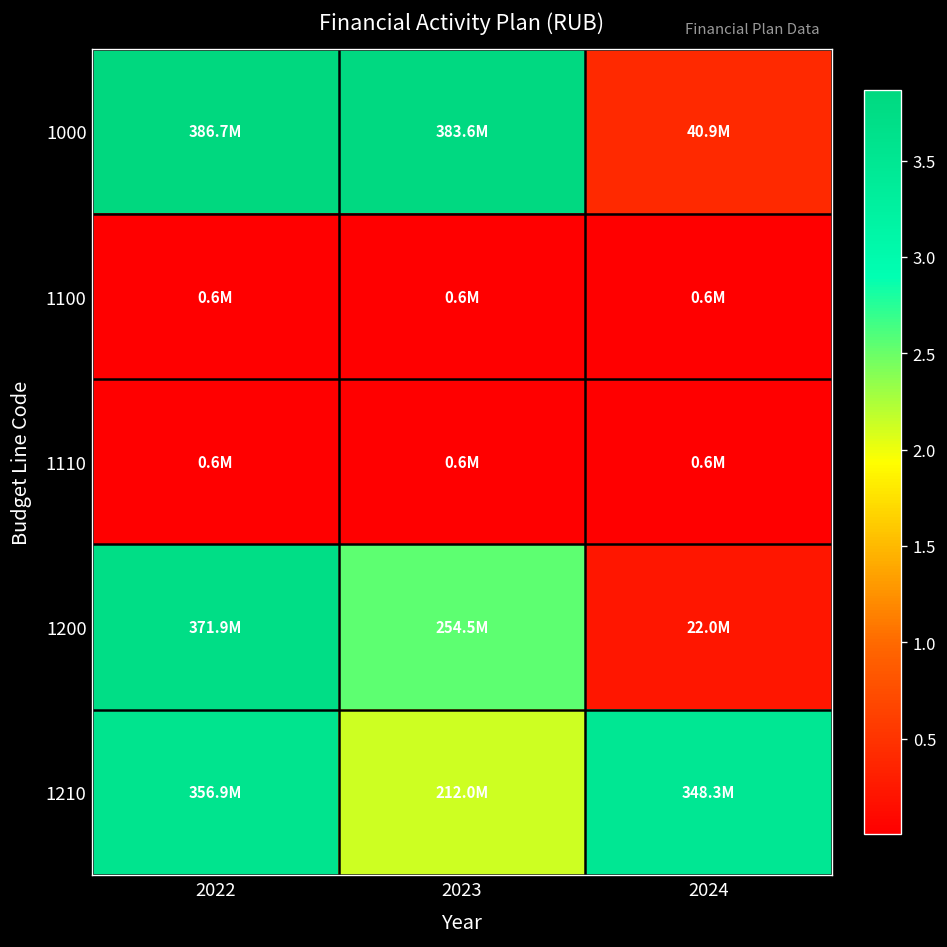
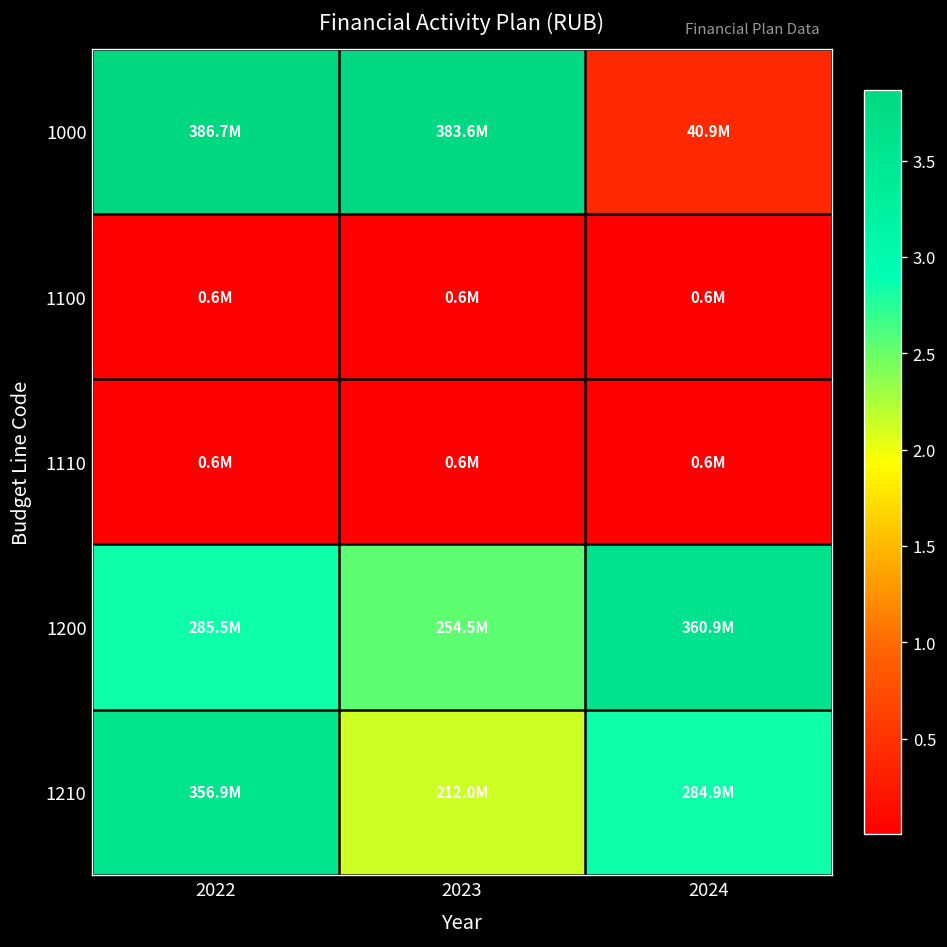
  {
    "1000": {
      "2022": "386.7M",
      "2023": "383.6M",
      "2024": "40.9M"
    },
    "1100": {
      "2022": "0.6M",
      "2023": "0.6M",
      "2024": "0.6M"
    },
    "1110": {
      "2022": "0.6M",
      "2023": "0.6M",
      "2024": "0.6M"
    },
    "1200": {
-     "2022": "371.9M",
+     "2022": "285.5M",
      "2023": "254.5M",
-     "2024": "22.0M"
+     "2024": "360.9M"
    },
    "1210": {
      "2022": "356.9M",
      "2023": "212.0M",
-     "2024": "348.3M"
+     "2024": "284.9M"
    }
  }
